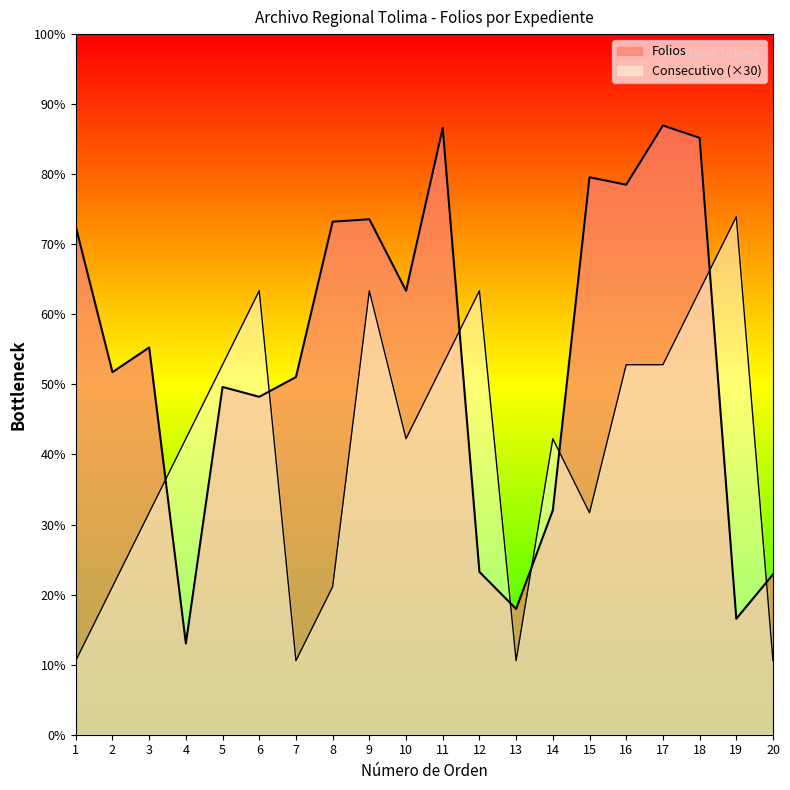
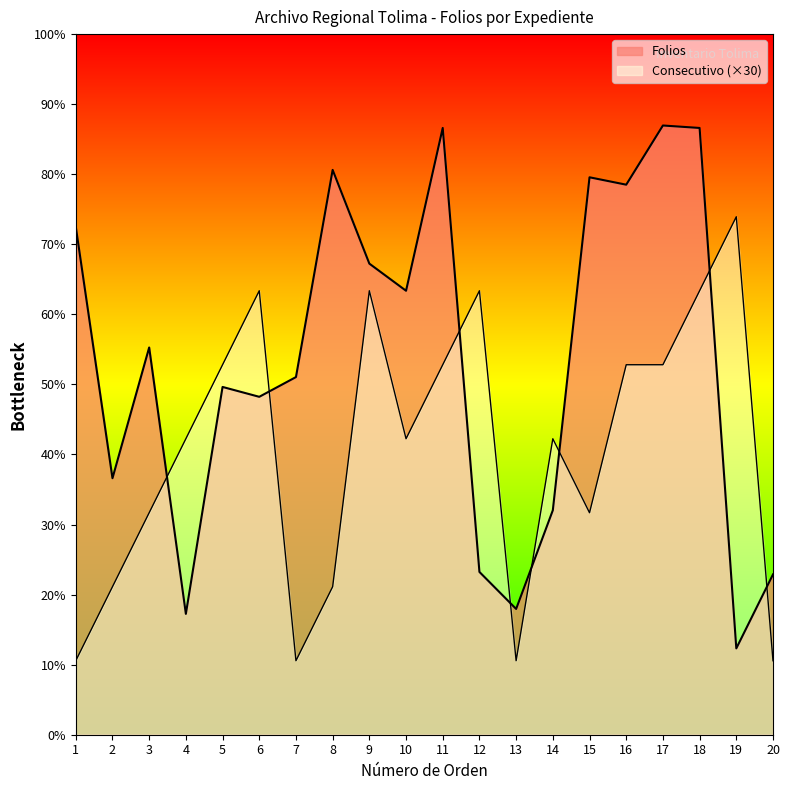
  {
    "Folios": {
      "1": "73%",
-     "2": "52%",
+     "2": "37%",
      "3": "55%",
-     "4": "13%",
+     "4": "17%",
      "5": "50%",
      "6": "48%",
      "7": "51%",
-     "8": "73%",
-     "9": "74%",
+     "8": "81%",
+     "9": "67%",
      "10": "63%",
      "11": "87%",
      "12": "23%",
      "13": "18%",
      "14": "32%",
      "15": "80%",
      "16": "79%",
      "17": "87%",
-     "18": "85%",
-     "19": "17%",
+     "18": "87%",
+     "19": "12%",
      "20": "23%"
    },
    "Consecutivo (×30)": {
      "1": "11%",
      "2": "21%",
      "3": "32%",
      "4": "42%",
      "5": "53%",
      "6": "63%",
      "7": "11%",
      "8": "21%",
      "9": "63%",
      "10": "42%",
      "11": "53%",
      "12": "63%",
      "13": "11%",
      "14": "42%",
      "15": "32%",
      "16": "53%",
      "17": "53%",
      "18": "63%",
      "19": "74%",
      "20": "11%"
    }
  }
